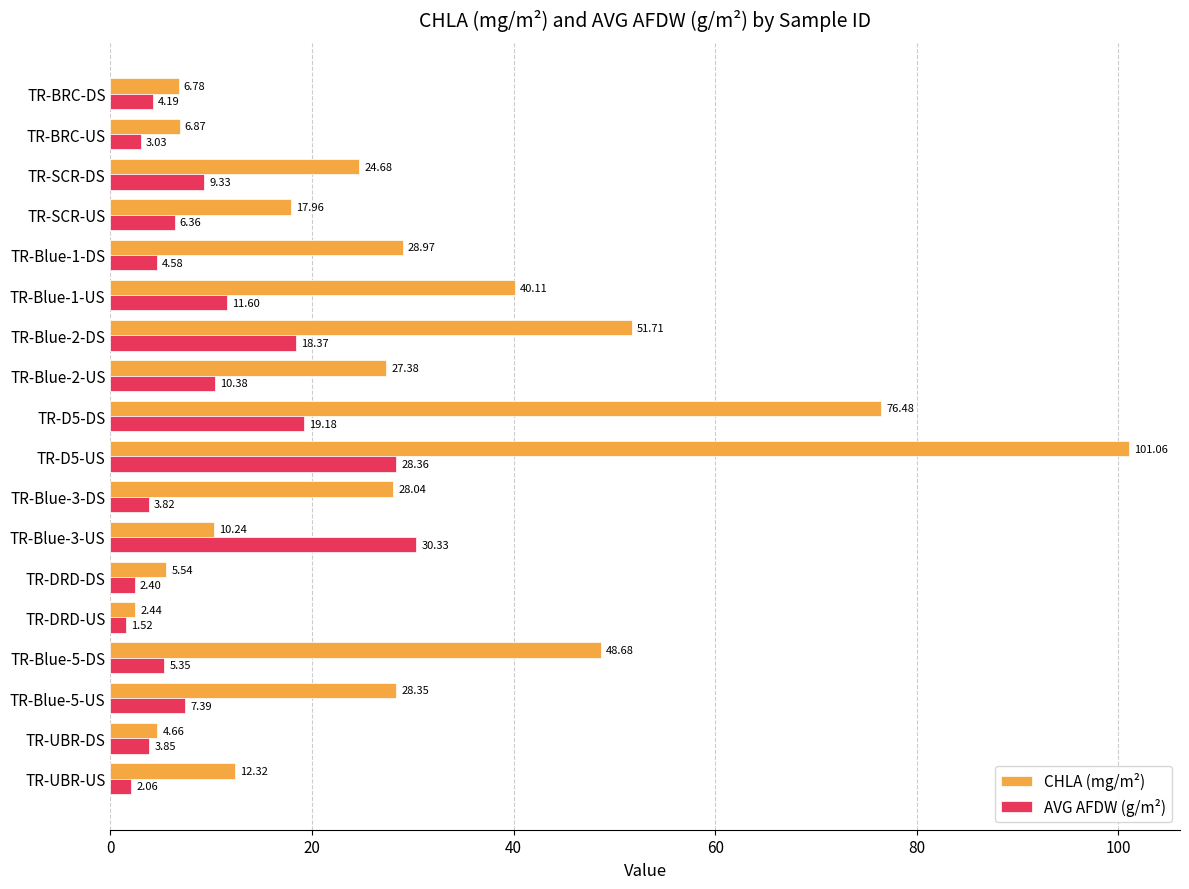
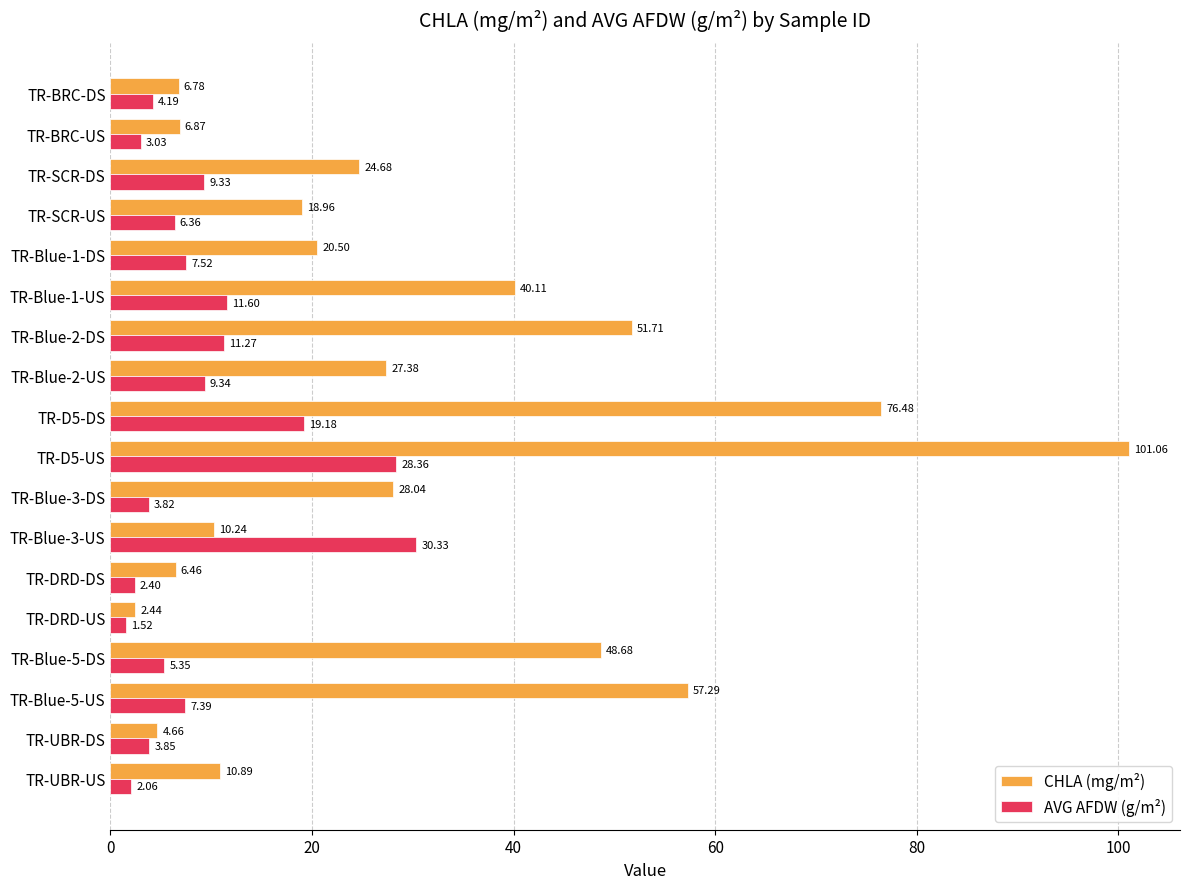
  {
    "CHLA (mg/m²)": {
      "TR-BRC-DS": 6.78,
      "TR-BRC-US": 6.87,
      "TR-SCR-DS": 24.68,
-     "TR-SCR-US": 17.96,
-     "TR-Blue-1-DS": 28.97,
+     "TR-SCR-US": 18.96,
+     "TR-Blue-1-DS": 20.50,
      "TR-Blue-1-US": 40.11,
      "TR-Blue-2-DS": 51.71,
      "TR-Blue-2-US": 27.38,
      "TR-D5-DS": 76.48,
      "TR-D5-US": 101.06,
      "TR-Blue-3-DS": 28.04,
      "TR-Blue-3-US": 10.24,
-     "TR-DRD-DS": 5.54,
+     "TR-DRD-DS": 6.46,
      "TR-DRD-US": 2.44,
      "TR-Blue-5-DS": 48.68,
-     "TR-Blue-5-US": 28.35,
+     "TR-Blue-5-US": 57.29,
      "TR-UBR-DS": 4.66,
-     "TR-UBR-US": 12.32
+     "TR-UBR-US": 10.89
    },
    "AVG AFDW (g/m²)": {
      "TR-BRC-DS": 4.19,
      "TR-BRC-US": 3.03,
      "TR-SCR-DS": 9.33,
      "TR-SCR-US": 6.36,
-     "TR-Blue-1-DS": 4.58,
+     "TR-Blue-1-DS": 7.52,
      "TR-Blue-1-US": 11.60,
-     "TR-Blue-2-DS": 18.37,
-     "TR-Blue-2-US": 10.38,
+     "TR-Blue-2-DS": 11.27,
+     "TR-Blue-2-US": 9.34,
      "TR-D5-DS": 19.18,
      "TR-D5-US": 28.36,
      "TR-Blue-3-DS": 3.82,
      "TR-Blue-3-US": 30.33,
      "TR-DRD-DS": 2.40,
      "TR-DRD-US": 1.52,
      "TR-Blue-5-DS": 5.35,
      "TR-Blue-5-US": 7.39,
      "TR-UBR-DS": 3.85,
      "TR-UBR-US": 2.06
    }
  }
